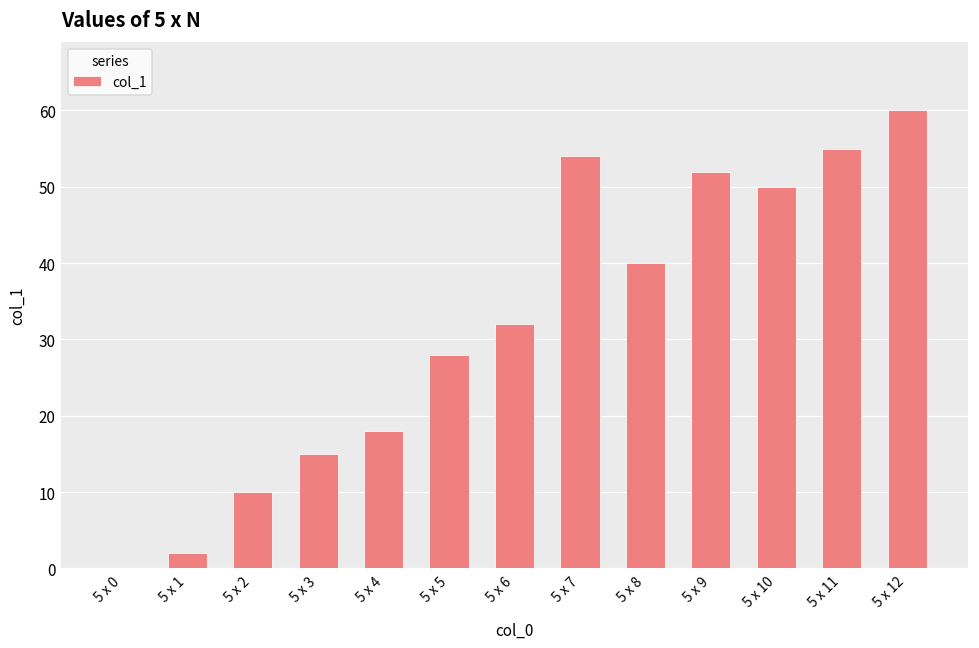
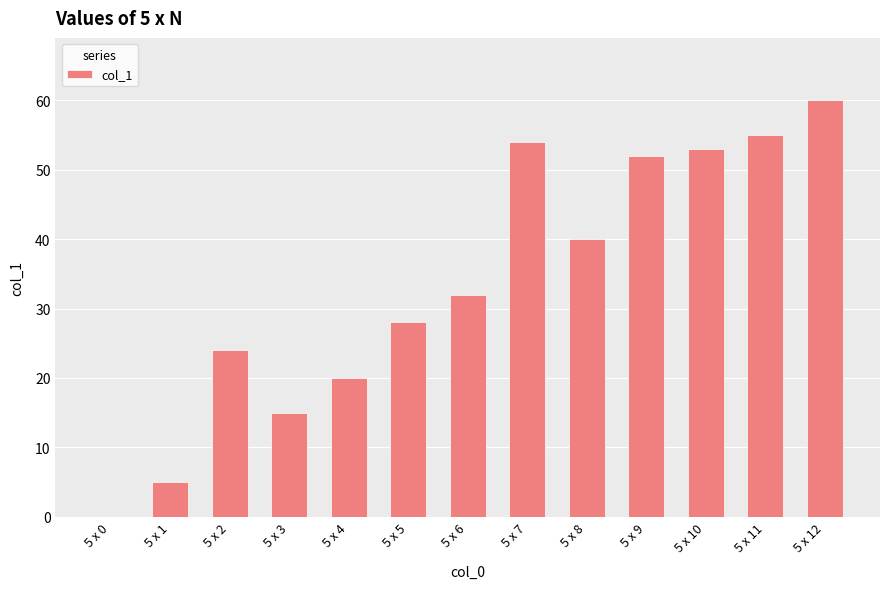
  {
    "5 x 0": 0,
-   "5 x 1": 2,
-   "5 x 2": 10,
+   "5 x 1": 5,
+   "5 x 2": 24,
    "5 x 3": 15,
-   "5 x 4": 18,
+   "5 x 4": 20,
    "5 x 5": 28,
    "5 x 6": 32,
    "5 x 7": 54,
    "5 x 8": 40,
    "5 x 9": 52,
-   "5 x 10": 50,
+   "5 x 10": 53,
    "5 x 11": 55,
    "5 x 12": 60
  }
